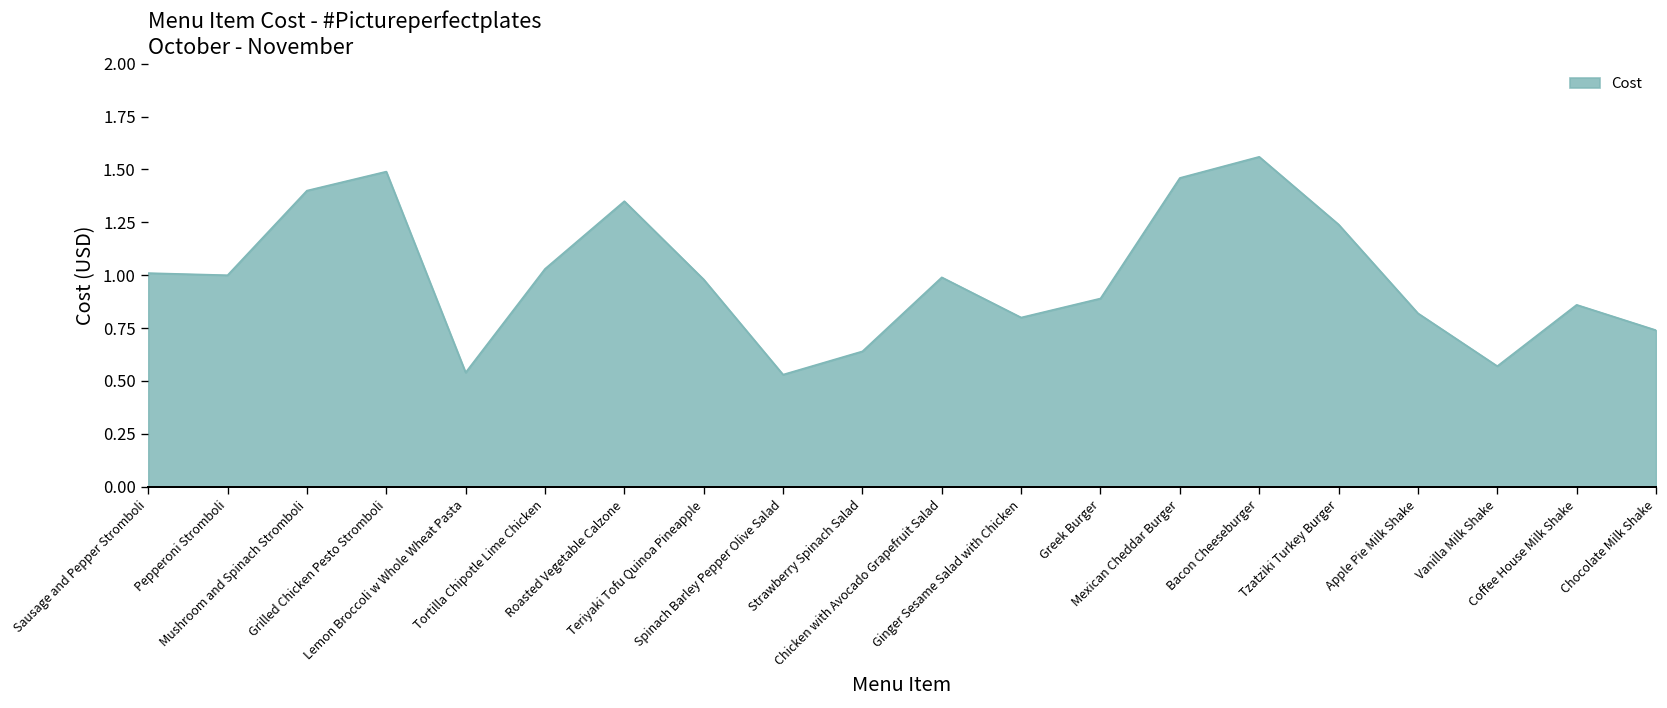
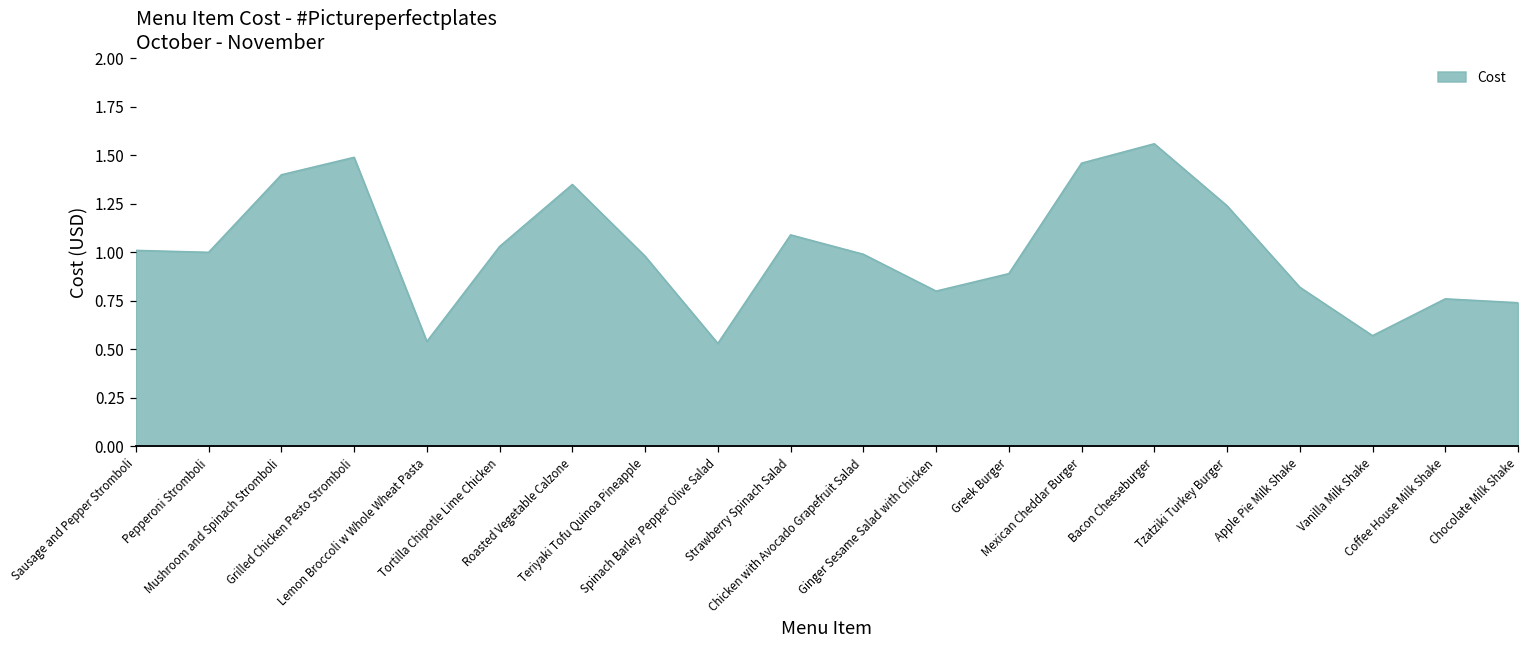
  {
    "Sausage and Pepper Stromboli": 1.01,
    "Pepperoni Stromboli": 1.00,
    "Mushroom and Spinach Stromboli": 1.40,
    "Grilled Chicken Pesto Stromboli": 1.49,
    "Lemon Broccoli w Whole Wheat Pasta": 0.54,
    "Tortilla Chipotle Lime Chicken": 1.03,
    "Roasted Vegetable Calzone": 1.35,
    "Teriyaki Tofu Quinoa Pineapple": 0.98,
    "Spinach Barley Pepper Olive Salad": 0.53,
-   "Strawberry Spinach Salad": 0.64,
+   "Strawberry Spinach Salad": 1.09,
    "Chicken with Avocado Grapefruit Salad": 0.99,
    "Ginger Sesame Salad with Chicken": 0.80,
    "Greek Burger": 0.89,
    "Mexican Cheddar Burger": 1.46,
    "Bacon Cheeseburger": 1.56,
    "Tzatziki Turkey Burger": 1.24,
    "Apple Pie Milk Shake": 0.82,
    "Vanilla Milk Shake": 0.57,
-   "Coffee House Milk Shake": 0.86,
+   "Coffee House Milk Shake": 0.76,
    "Chocolate Milk Shake": 0.74
  }
